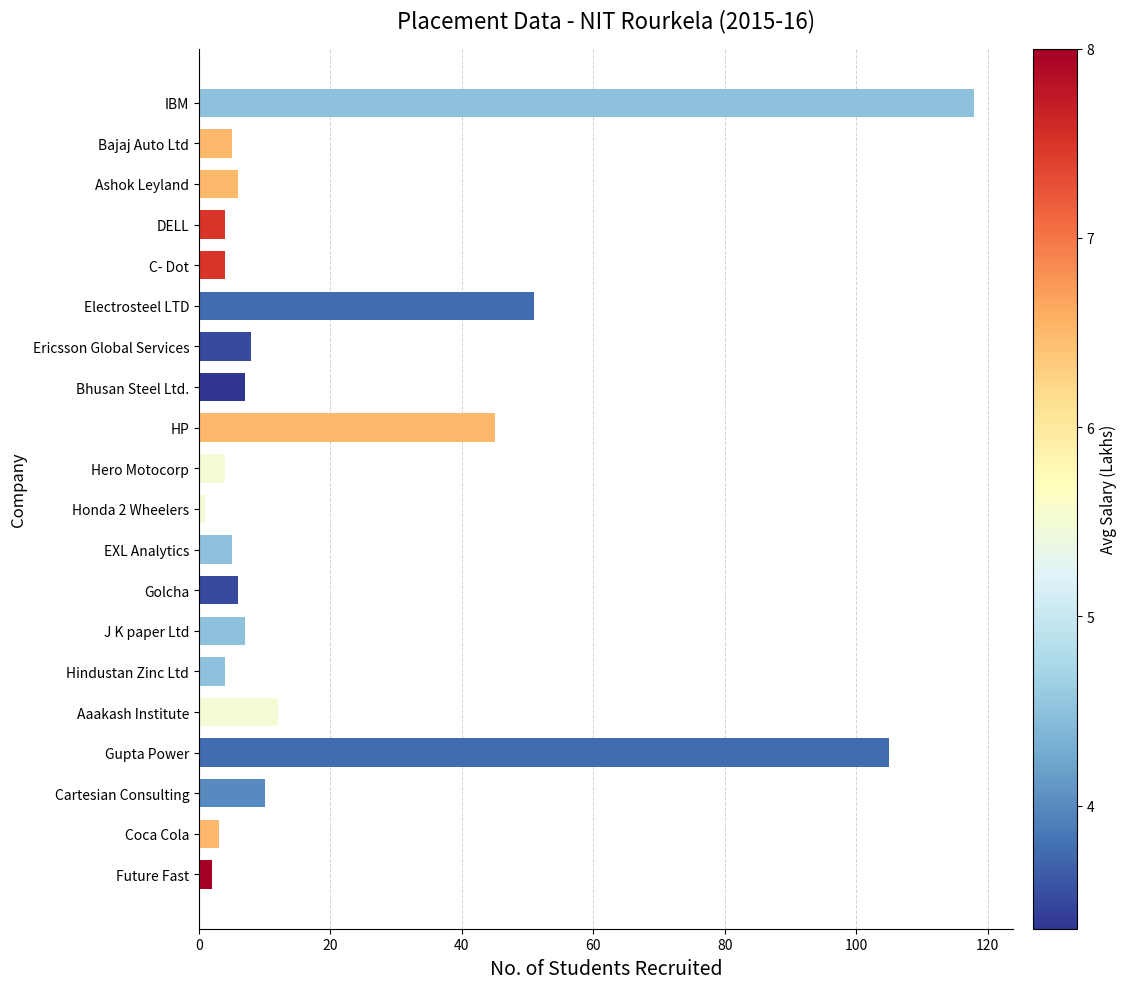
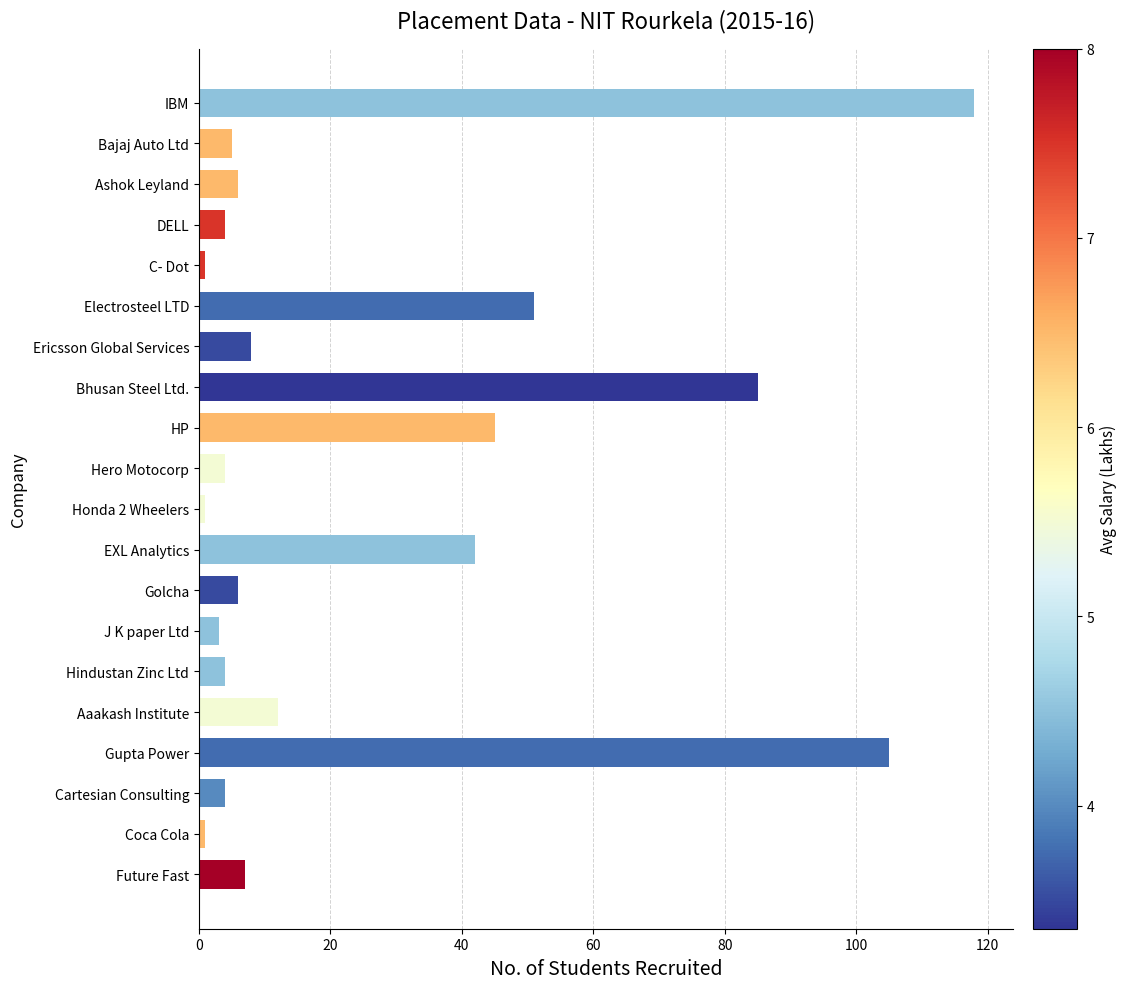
  {
    "IBM": 118,
    "Bajaj Auto Ltd": 5,
    "Ashok Leyland": 6,
    "DELL": 4,
-   "C- Dot": 4,
+   "C- Dot": 1,
    "Electrosteel LTD": 51,
    "Ericsson Global Services": 8,
-   "Bhusan Steel Ltd.": 7,
+   "Bhusan Steel Ltd.": 85,
    "HP": 45,
    "Hero Motocorp": 4,
    "Honda 2 Wheelers": 1,
-   "EXL Analytics": 5,
+   "EXL Analytics": 42,
    "Golcha": 6,
-   "J K paper Ltd": 7,
+   "J K paper Ltd": 3,
    "Hindustan Zinc Ltd": 4,
    "Aaakash Institute": 12,
    "Gupta Power": 105,
-   "Cartesian Consulting": 10,
-   "Coca Cola": 3,
-   "Future Fast": 2
+   "Cartesian Consulting": 4,
+   "Coca Cola": 1,
+   "Future Fast": 7
  }
